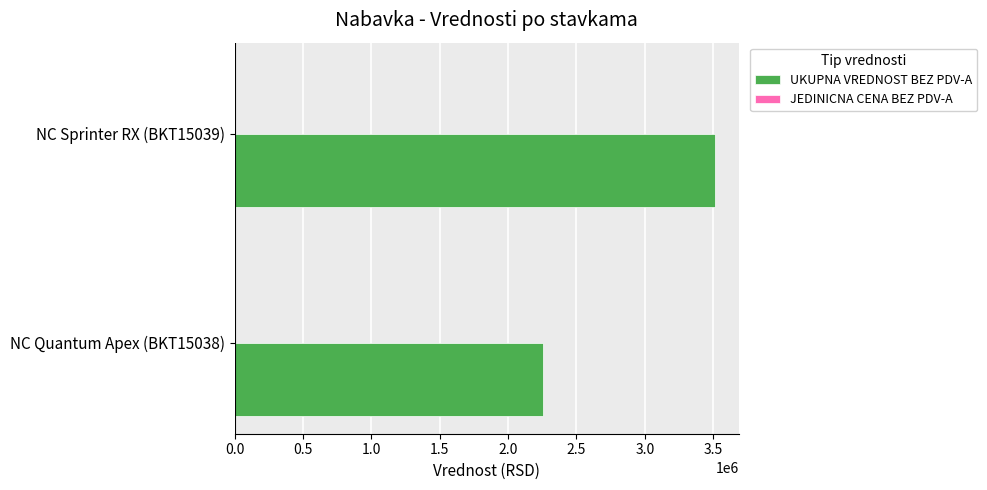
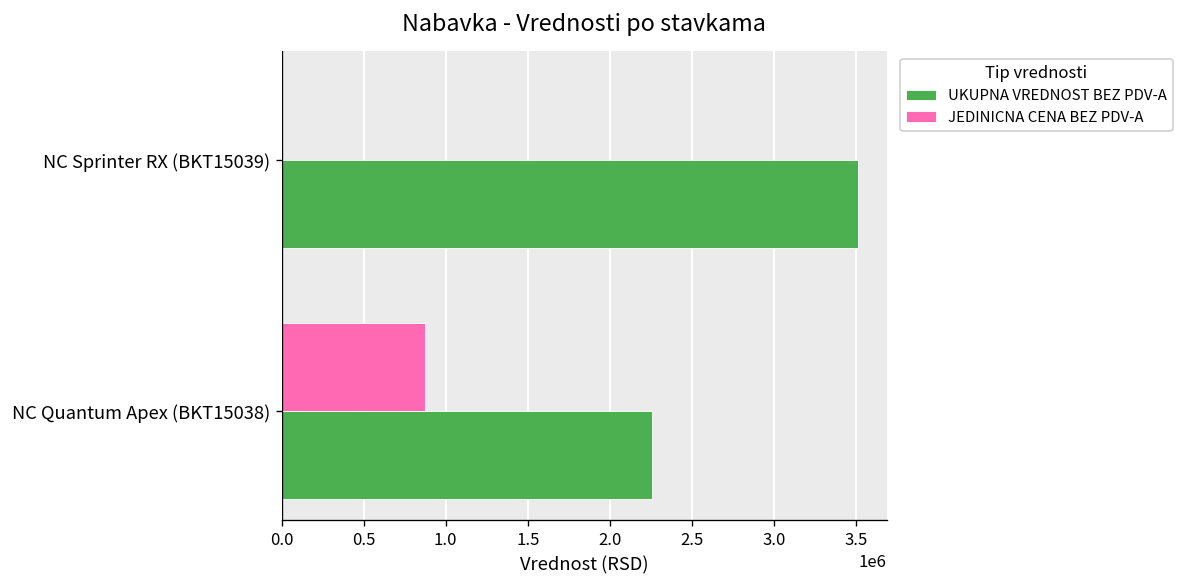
  {
    "UKUPNA VREDNOST BEZ PDV-A": {
      "NC Sprinter RX (BKT15039)": 3510000,
      "NC Quantum Apex (BKT15038)": 2260000
    },
    "JEDINICNA CENA BEZ PDV-A": {
-     "NC Quantum Apex (BKT15038)": 0
+     "NC Quantum Apex (BKT15038)": 870000
    }
  }
